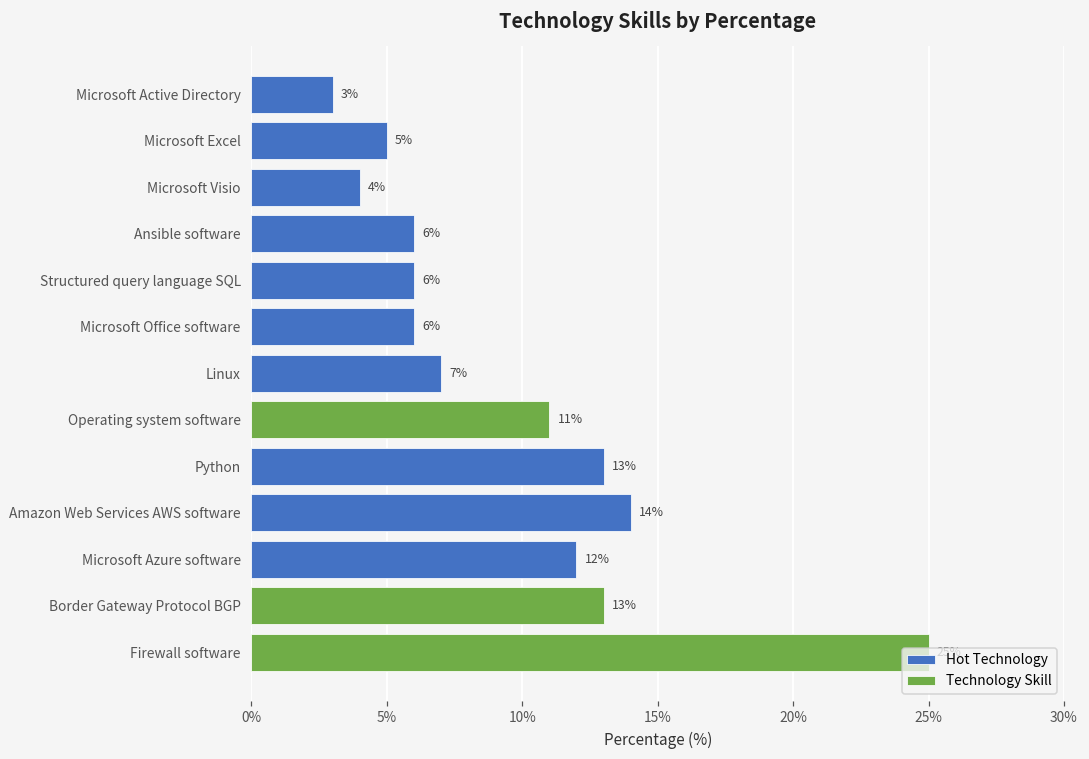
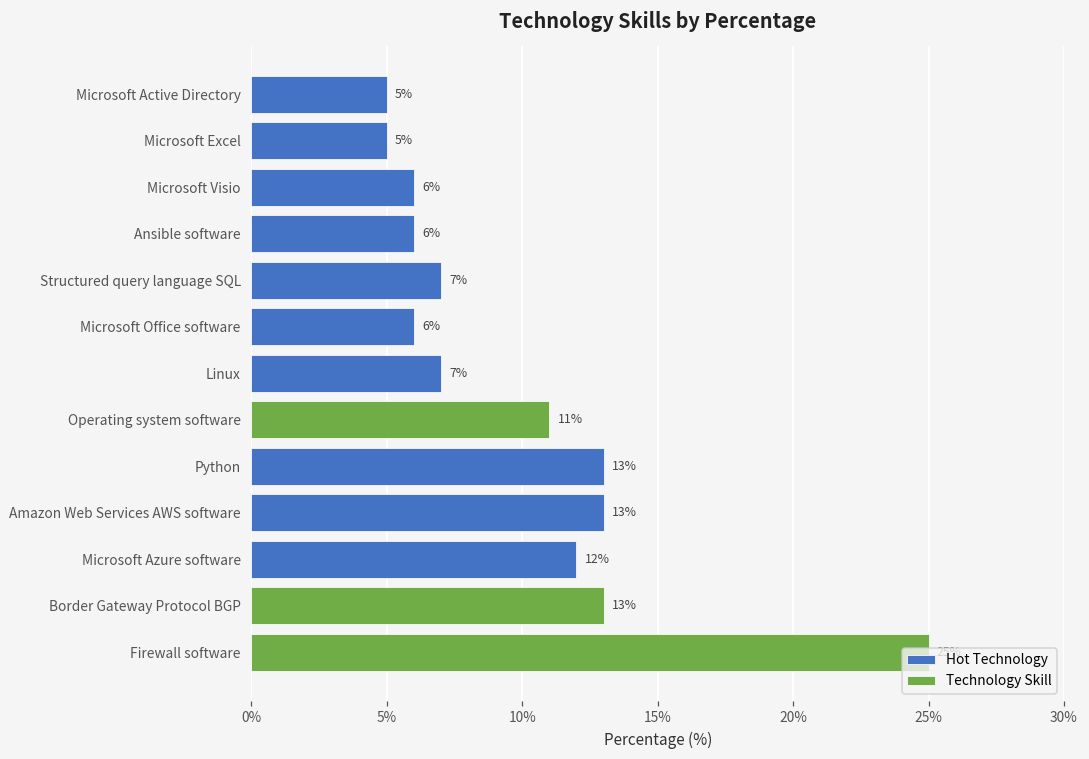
  {
    "Hot Technology": {
-     "Microsoft Active Directory": "3%",
+     "Microsoft Active Directory": "5%",
      "Microsoft Excel": "5%",
-     "Microsoft Visio": "4%",
+     "Microsoft Visio": "6%",
      "Ansible software": "6%",
-     "Structured query language SQL": "6%",
+     "Structured query language SQL": "7%",
      "Microsoft Office software": "6%",
      "Linux": "7%",
      "Python": "13%",
-     "Amazon Web Services AWS software": "14%",
+     "Amazon Web Services AWS software": "13%",
      "Microsoft Azure software": "12%"
    },
    "Technology Skill": {
      "Operating system software": "11%",
      "Border Gateway Protocol BGP": "13%"
    }
  }
